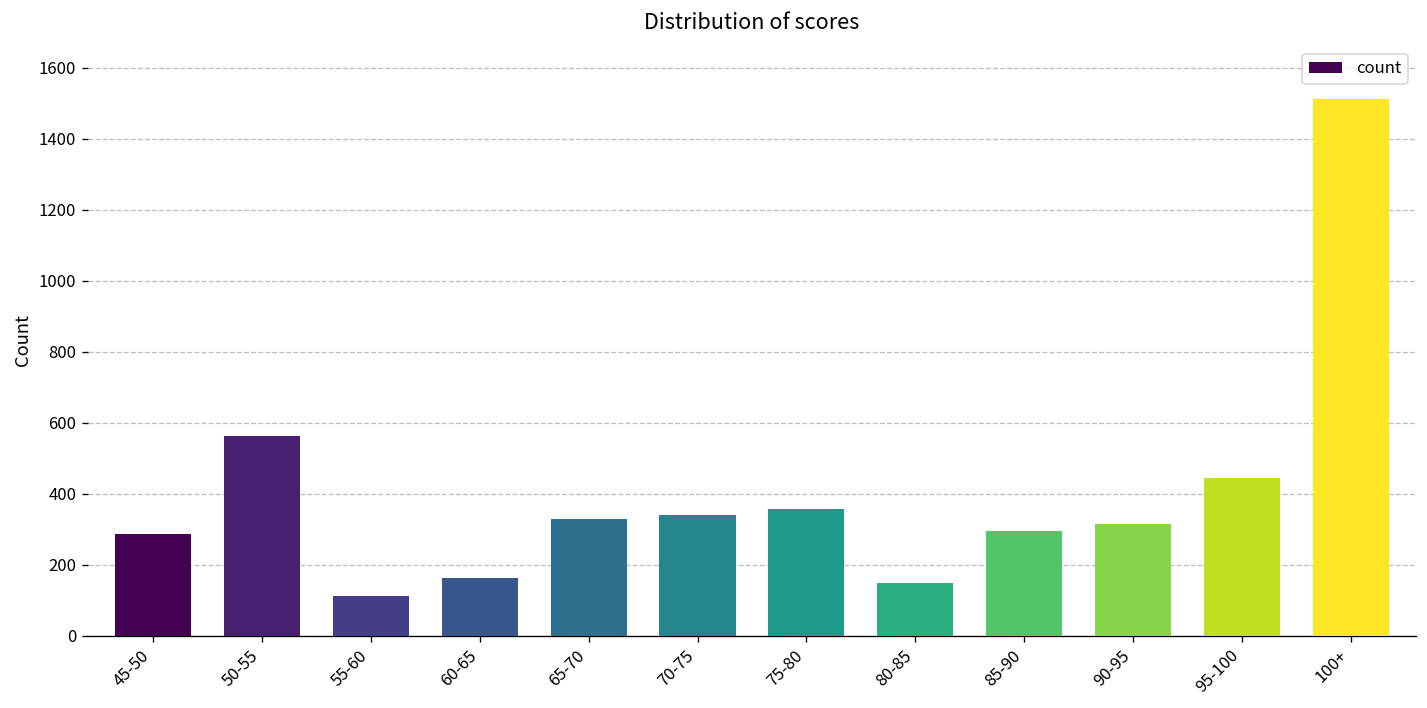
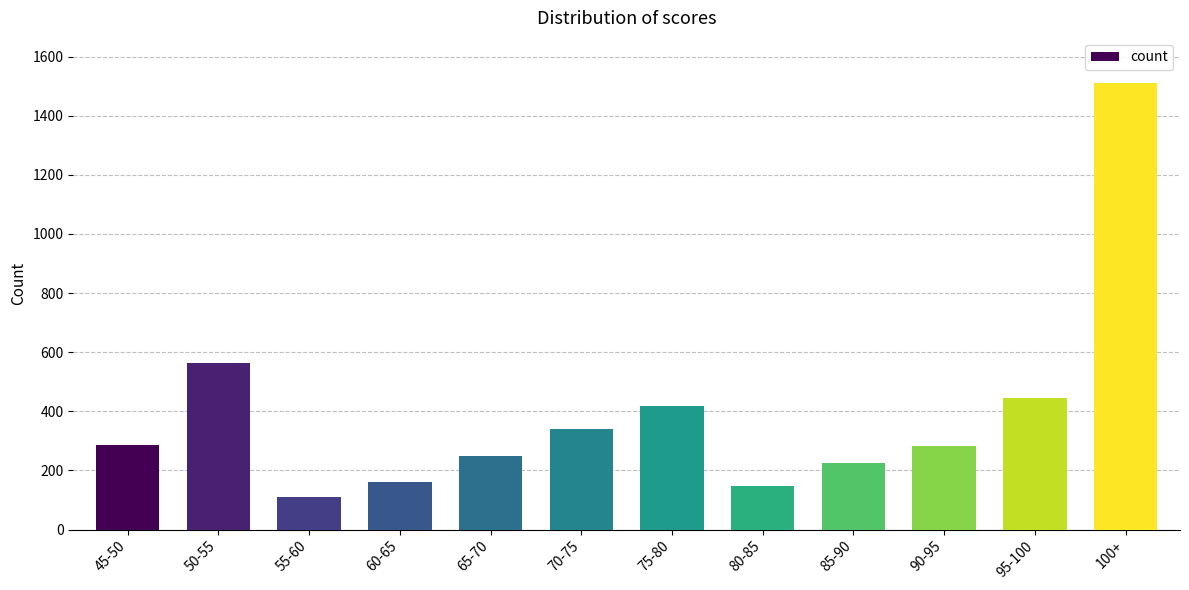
  {
    "45-50": 290,
    "50-55": 560,
    "55-60": 110,
    "60-65": 160,
-   "65-70": 330,
+   "65-70": 250,
    "70-75": 340,
-   "75-80": 360,
+   "75-80": 420,
    "80-85": 150,
-   "85-90": 300,
-   "90-95": 310,
+   "85-90": 220,
+   "90-95": 280,
    "95-100": 440,
    "100+": 1510
  }
